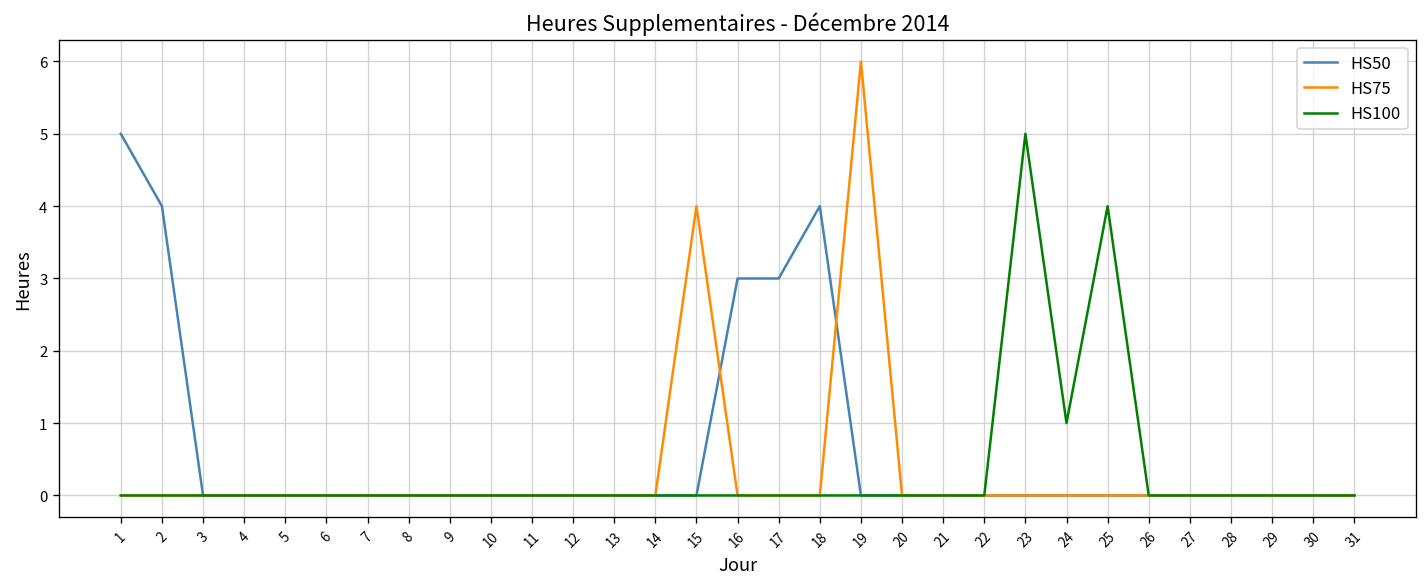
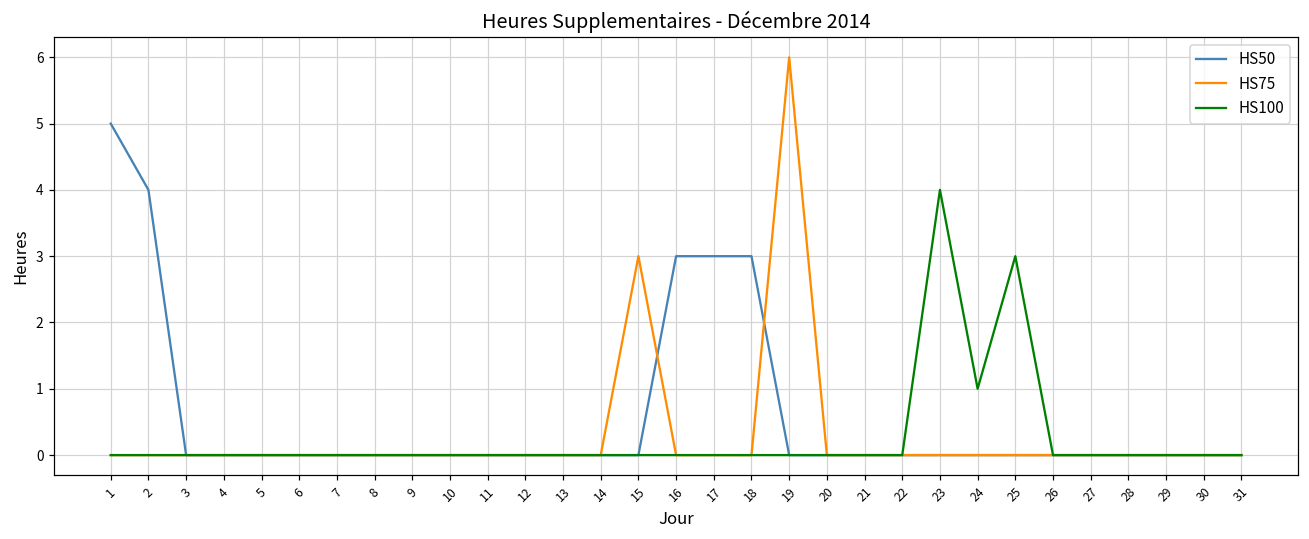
  {
    "HS50": {
      "1": 5,
      "2": 4,
      "16": 3,
      "17": 3,
-     "18": 4
+     "18": 3
    },
    "HS75": {
-     "15": 4,
+     "15": 3,
      "19": 6
    },
    "HS100": {
-     "23": 5,
+     "23": 4,
      "24": 1,
-     "25": 4
+     "25": 3
    }
  }
